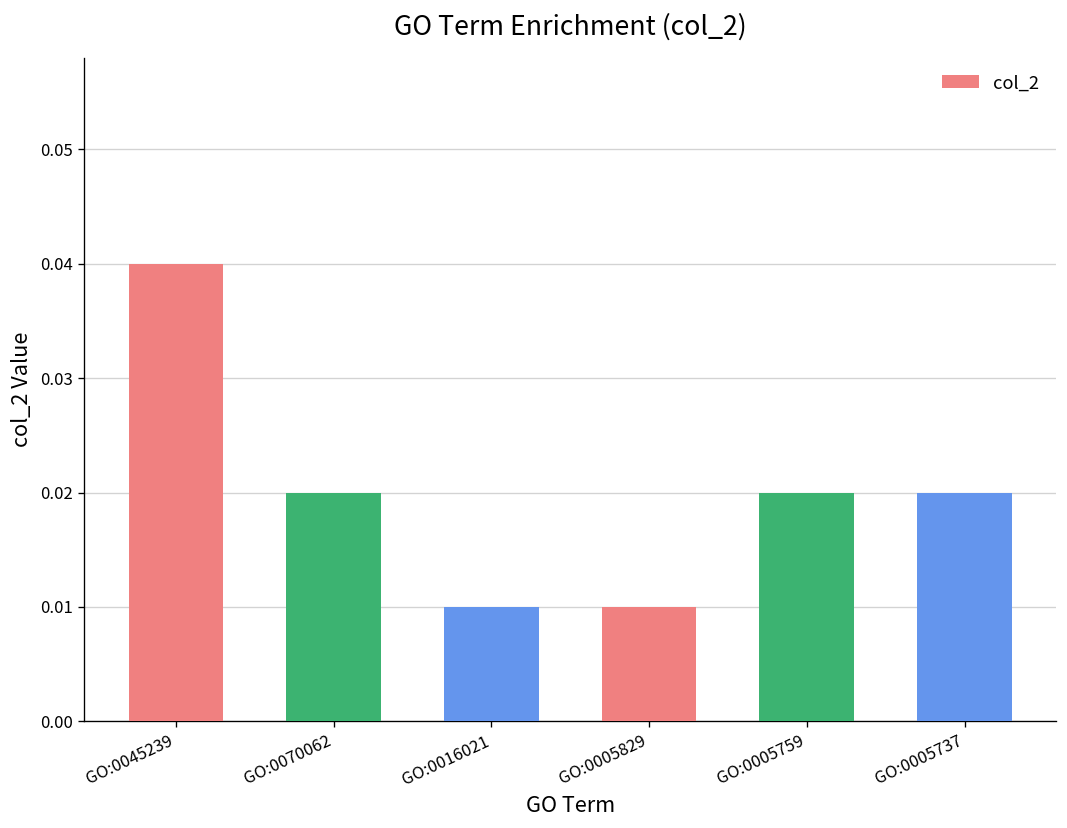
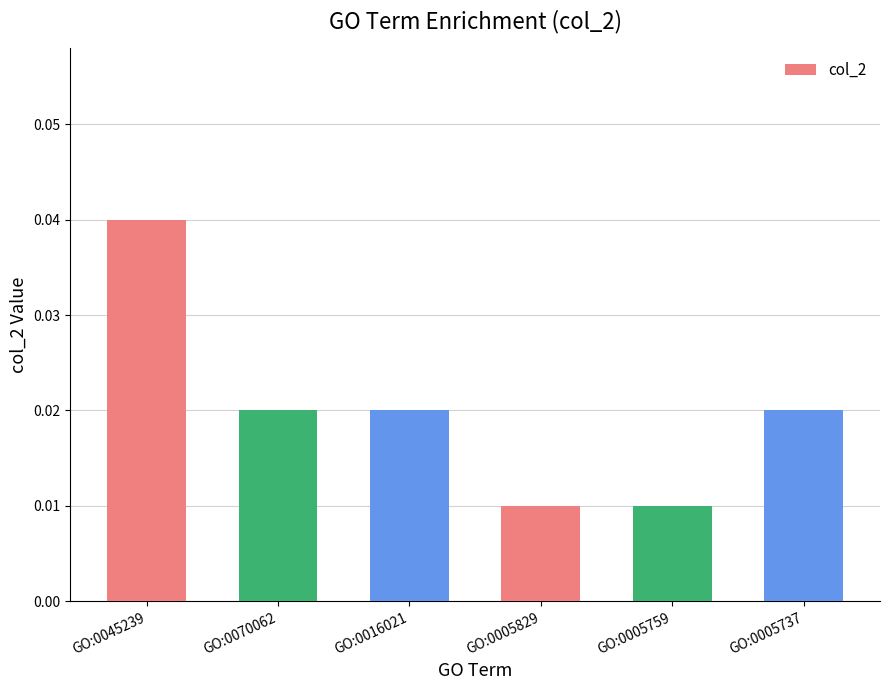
  {
    "GO:0045239": 0.04,
    "GO:0070062": 0.02,
-   "GO:0016021": 0.01,
+   "GO:0016021": 0.02,
    "GO:0005829": 0.01,
-   "GO:0005759": 0.02,
+   "GO:0005759": 0.01,
    "GO:0005737": 0.02
  }
